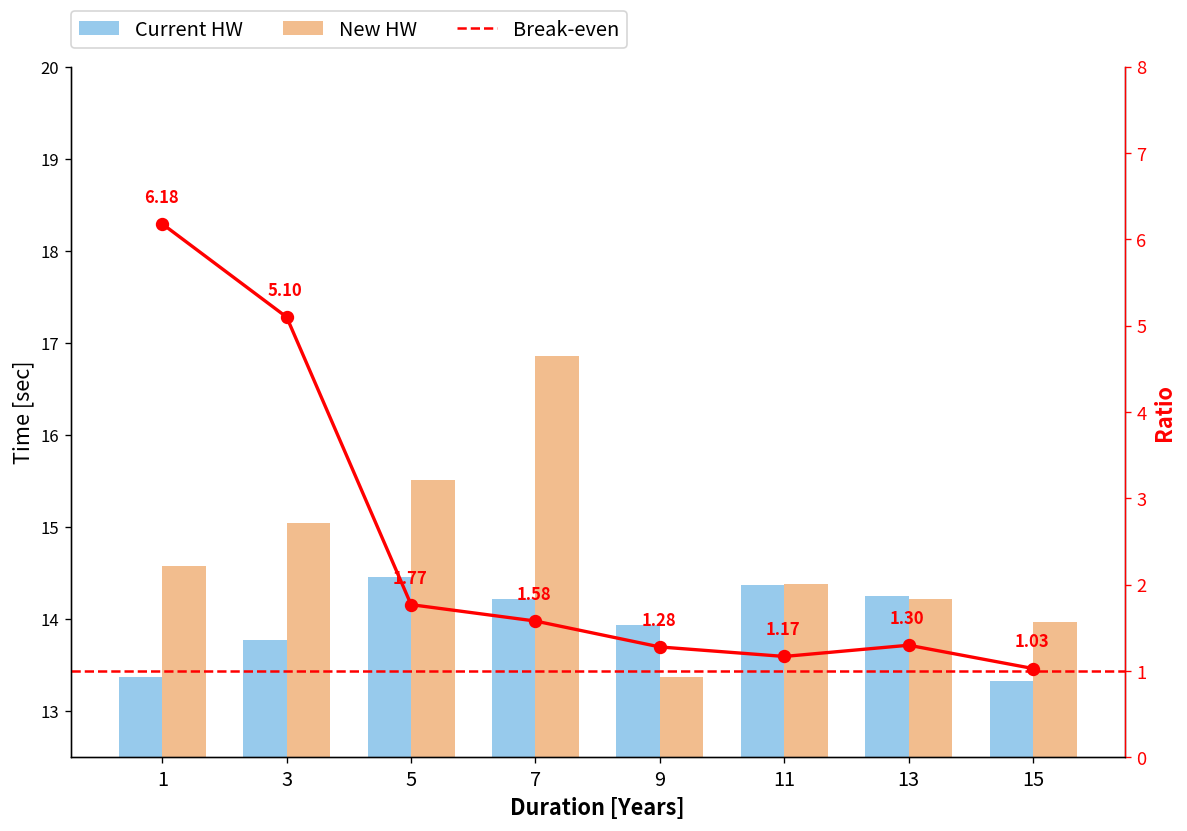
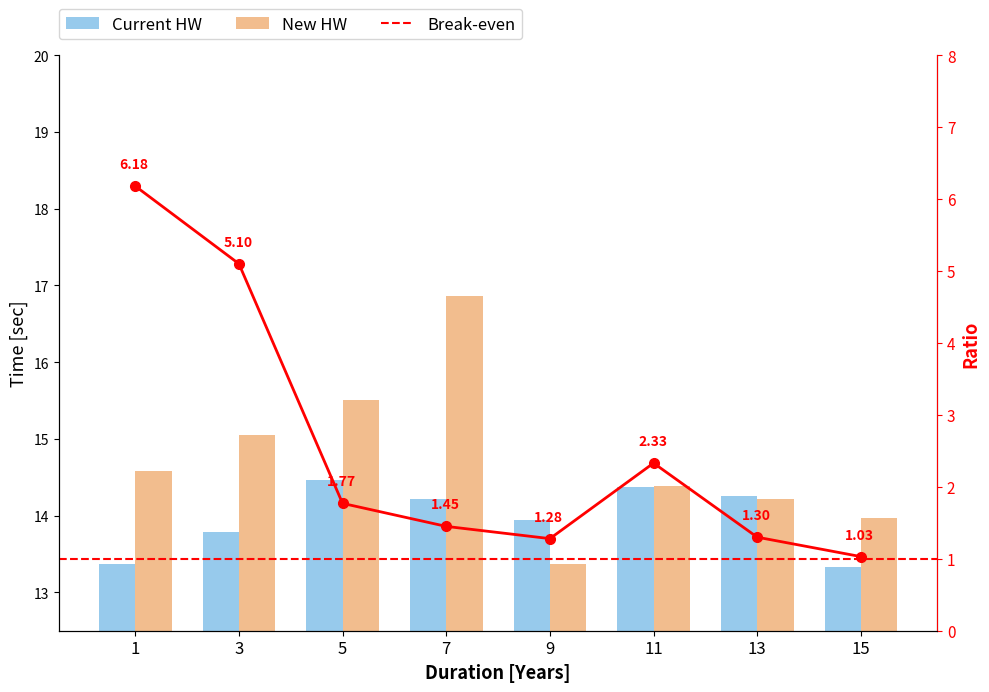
  {
    "Break-even": {
      "1": 6.18,
      "3": 5.10,
      "5": 1.77,
-     "7": 1.58,
+     "7": 1.45,
      "9": 1.28,
-     "11": 1.17,
+     "11": 2.33,
      "13": 1.30,
      "15": 1.03
    }
  }
